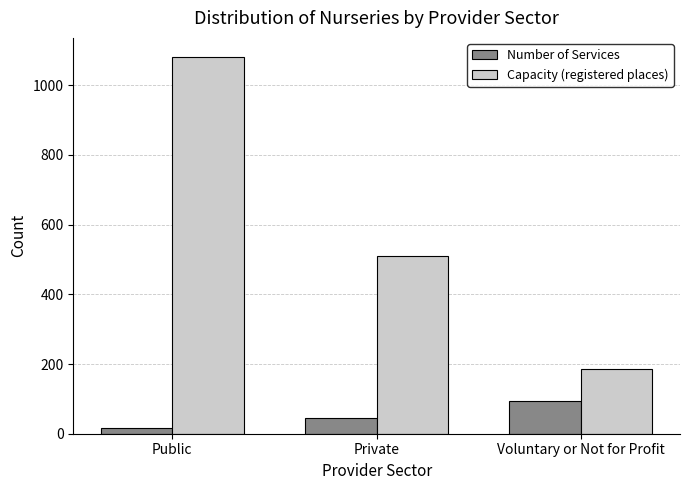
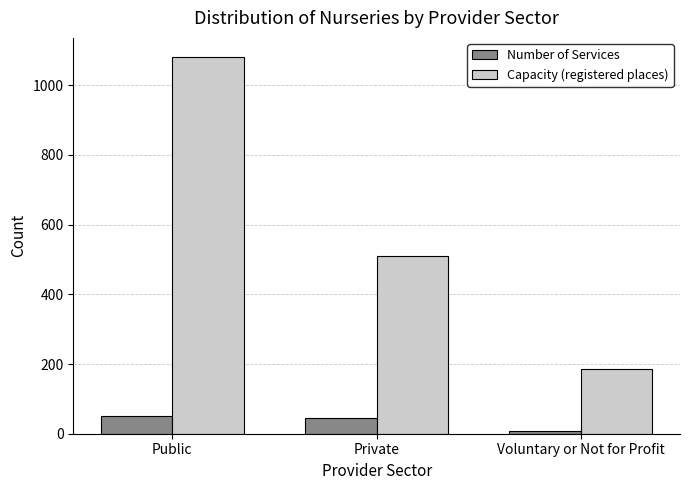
  {
    "Number of Services": {
-     "Public": 20,
+     "Public": 50,
      "Private": 50,
-     "Voluntary or Not for Profit": 90
+     "Voluntary or Not for Profit": 10
    },
    "Capacity (registered places)": {
      "Public": 1080,
      "Private": 510,
      "Voluntary or Not for Profit": 190
    }
  }
